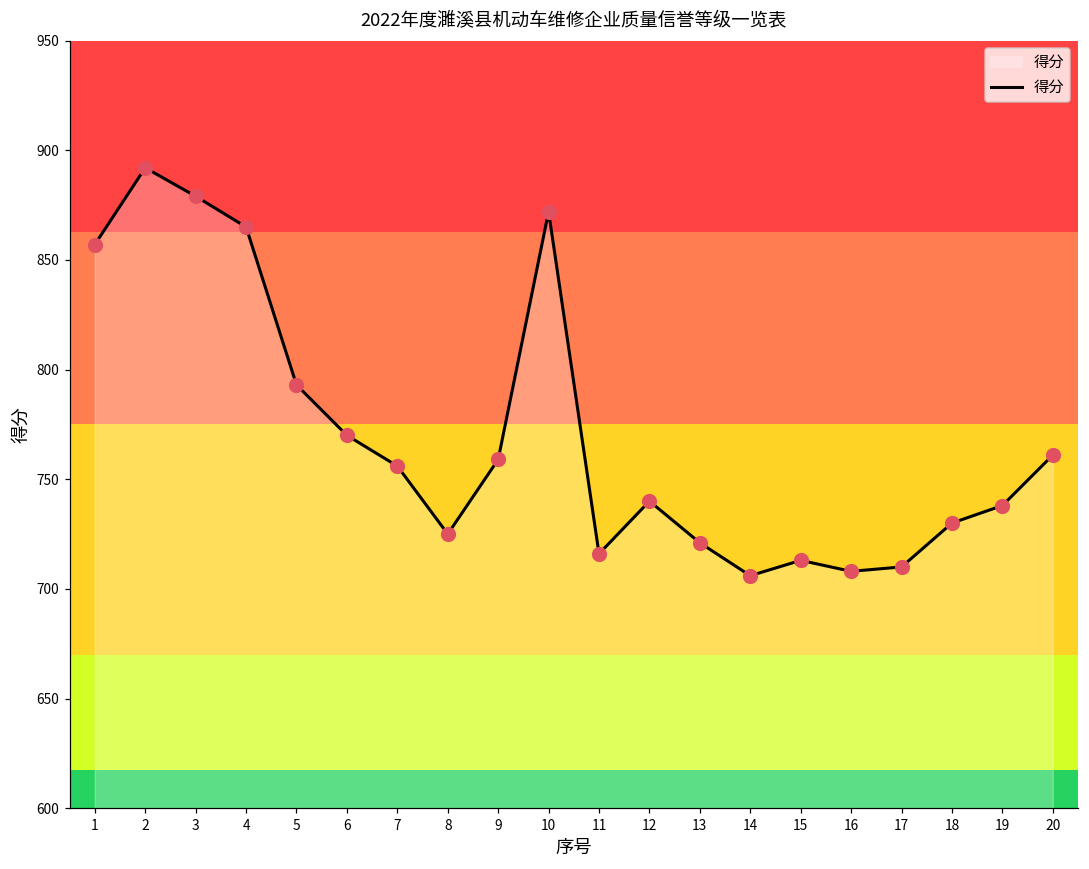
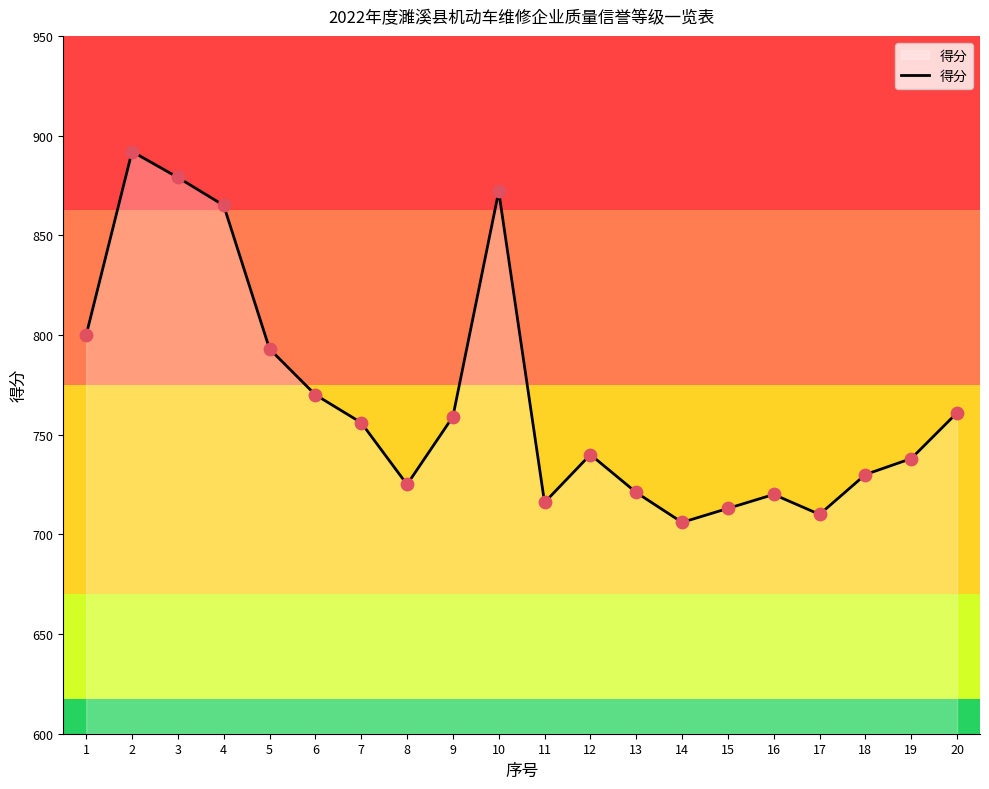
  {
-   "1": 857,
+   "1": 800,
    "2": 892,
    "3": 879,
    "4": 865,
    "5": 793,
    "6": 770,
    "7": 756,
    "8": 725,
    "9": 759,
    "10": 872,
    "11": 716,
    "12": 740,
    "13": 721,
    "14": 706,
    "15": 713,
-   "16": 708,
+   "16": 720,
    "17": 710,
    "18": 730,
    "19": 738,
    "20": 761
  }
